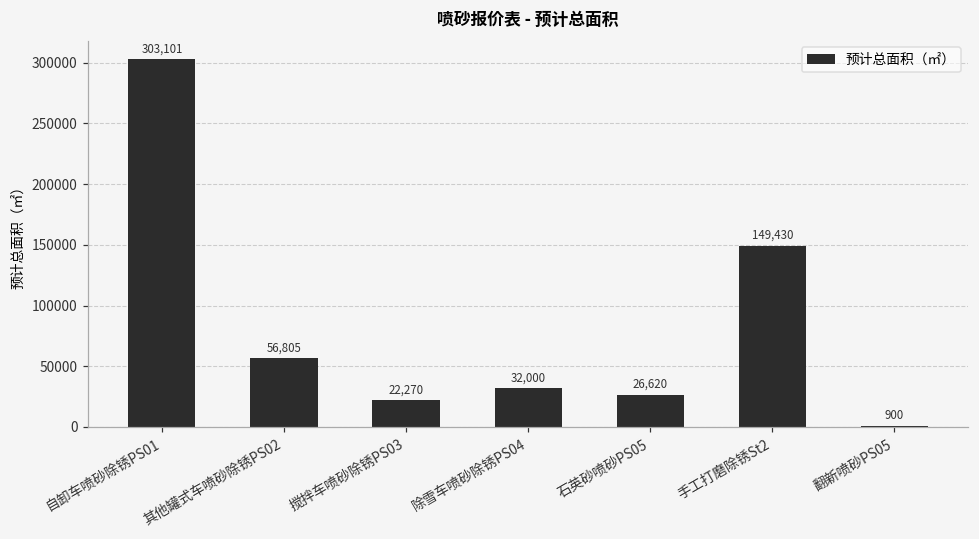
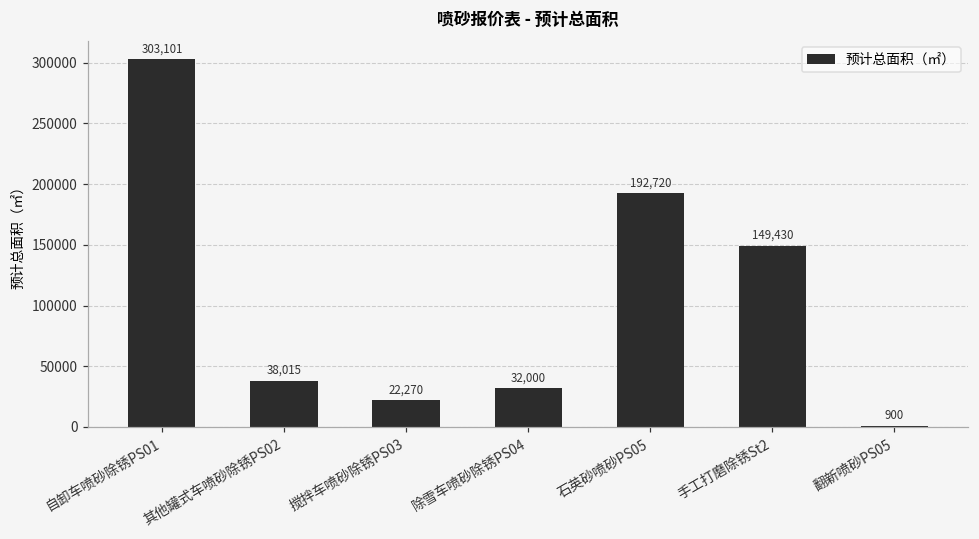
  {
    "自卸车喷砂除锈PS01": "303,101",
-   "其他罐式车喷砂除锈PS02": "56,805",
+   "其他罐式车喷砂除锈PS02": "38,015",
    "搅拌车喷砂除锈PS03": "22,270",
    "除雪车喷砂除锈PS04": "32,000",
-   "石英砂喷砂PS05": "26,620",
+   "石英砂喷砂PS05": "192,720",
    "手工打磨除锈St2": "149,430",
    "翻新喷砂PS05": "900"
  }
